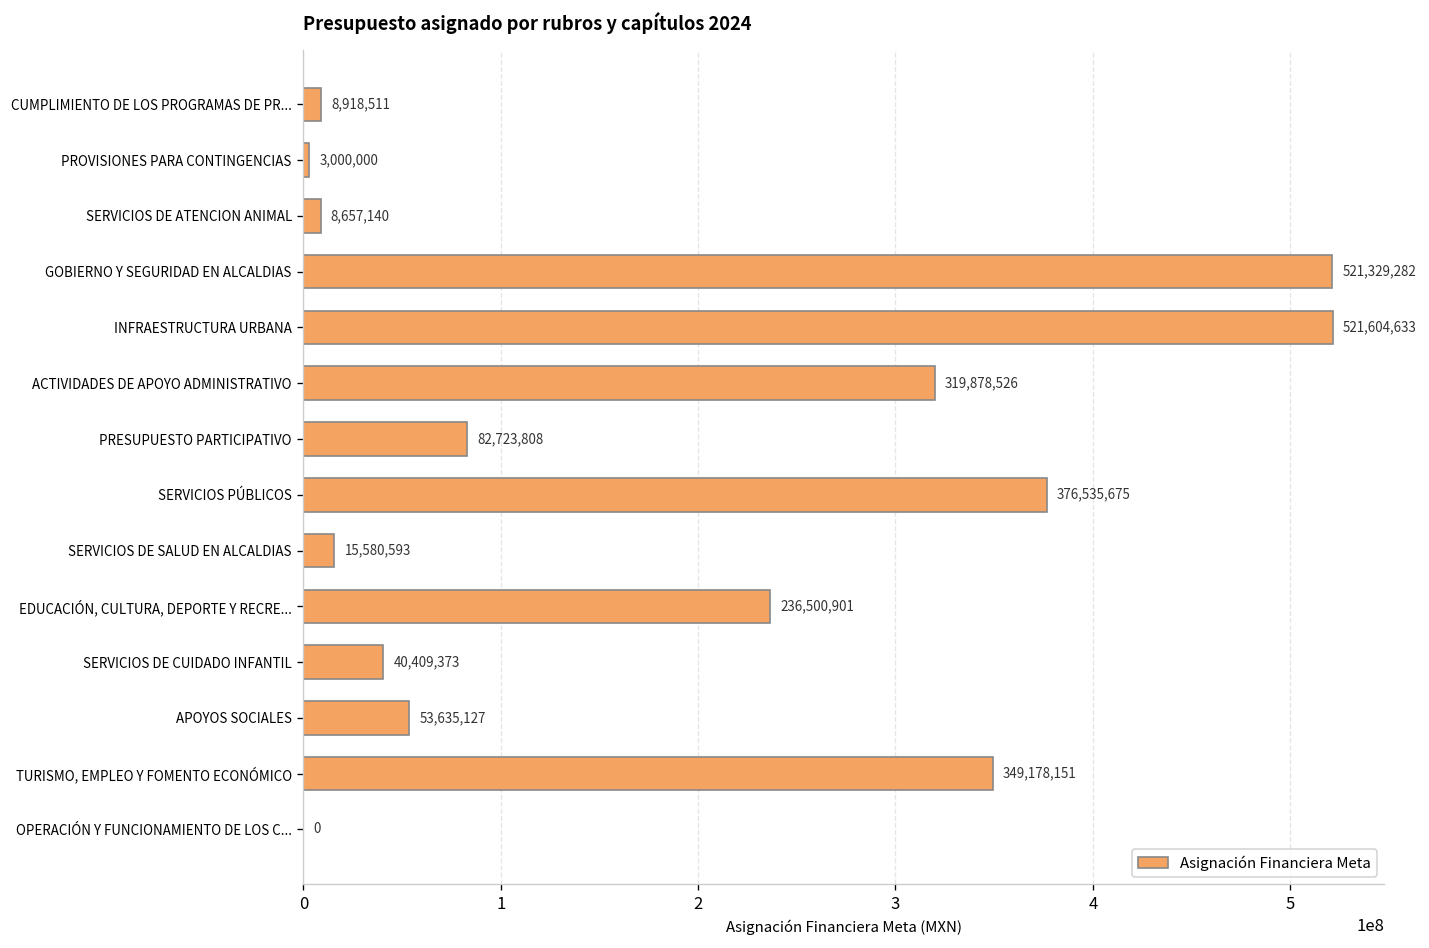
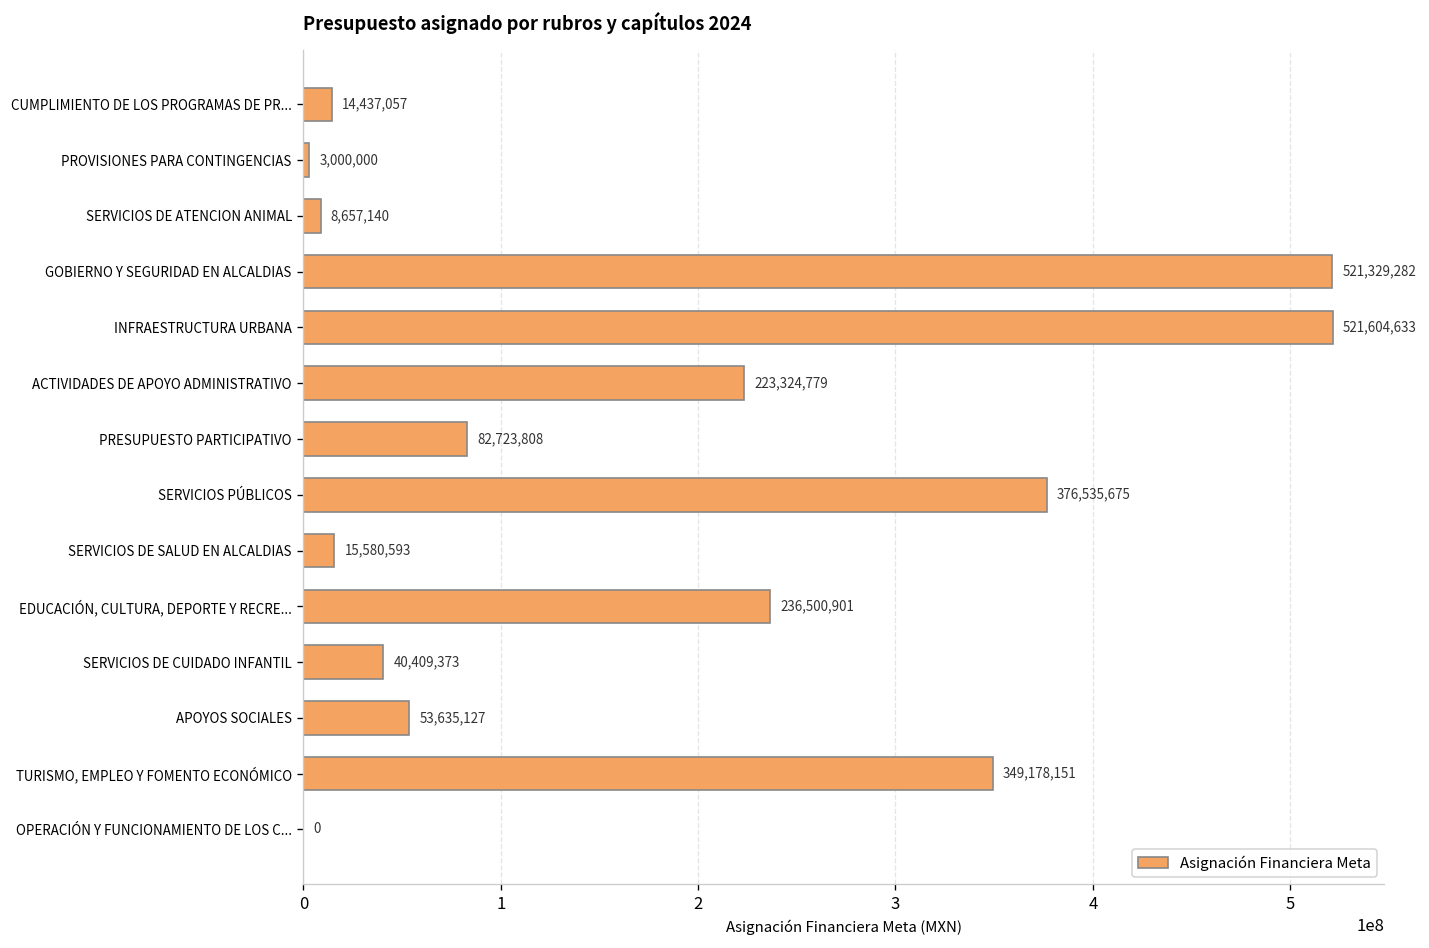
  {
-   "CUMPLIMIENTO DE LOS PROGRAMAS DE PR...": "8,918,511",
+   "CUMPLIMIENTO DE LOS PROGRAMAS DE PR...": "14,437,057",
    "PROVISIONES PARA CONTINGENCIAS": "3,000,000",
    "SERVICIOS DE ATENCION ANIMAL": "8,657,140",
    "GOBIERNO Y SEGURIDAD EN ALCALDIAS": "521,329,282",
    "INFRAESTRUCTURA URBANA": "521,604,633",
-   "ACTIVIDADES DE APOYO ADMINISTRATIVO": "319,878,526",
+   "ACTIVIDADES DE APOYO ADMINISTRATIVO": "223,324,779",
    "PRESUPUESTO PARTICIPATIVO": "82,723,808",
    "SERVICIOS PÚBLICOS": "376,535,675",
    "SERVICIOS DE SALUD EN ALCALDIAS": "15,580,593",
    "EDUCACIÓN, CULTURA, DEPORTE Y RECRE...": "236,500,901",
    "SERVICIOS DE CUIDADO INFANTIL": "40,409,373",
    "APOYOS SOCIALES": "53,635,127",
    "TURISMO, EMPLEO Y FOMENTO ECONÓMICO": "349,178,151",
    "OPERACIÓN Y FUNCIONAMIENTO DE LOS C...": "0"
  }
